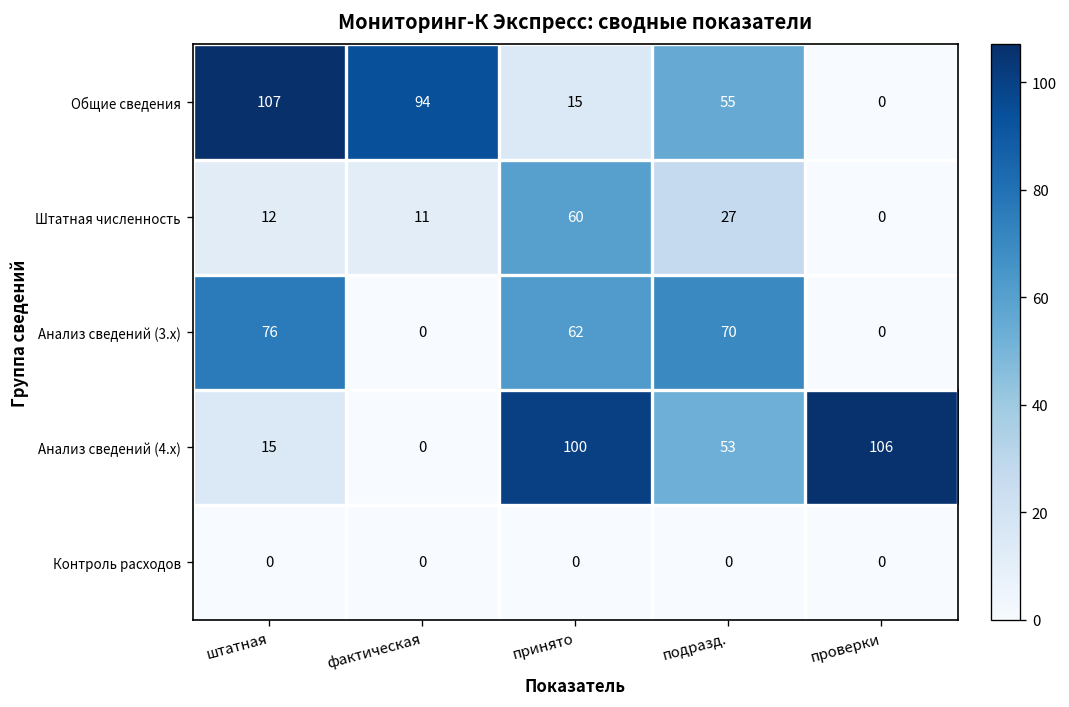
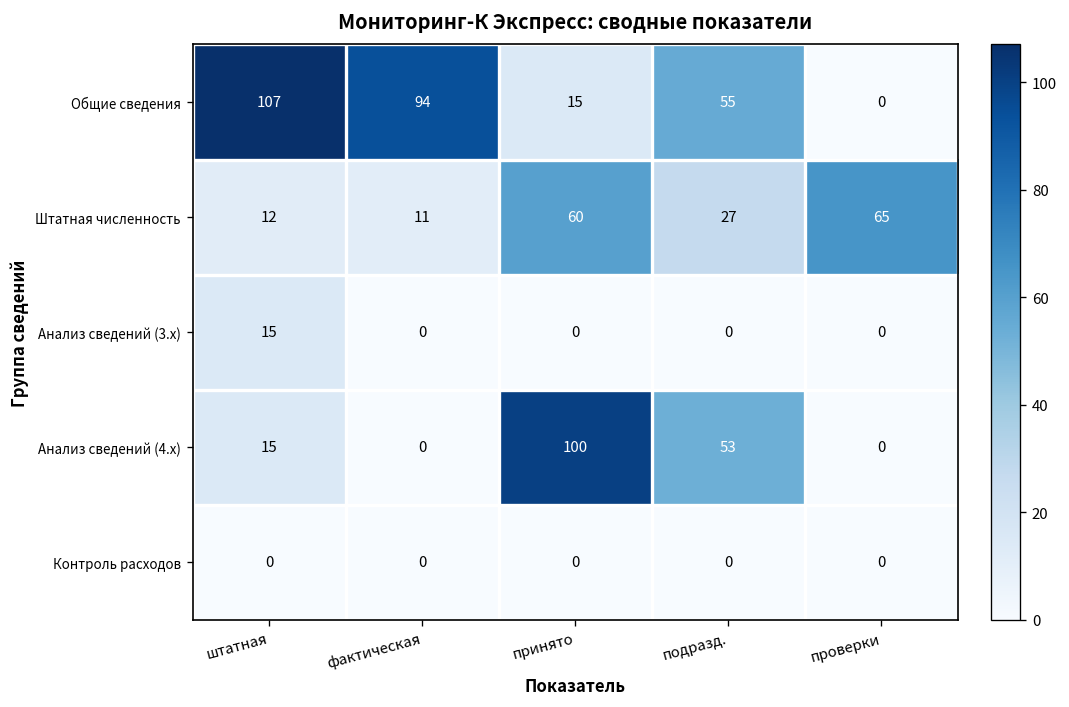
  {
    "Общие сведения": {
      "штатная": 107,
      "фактическая": 94,
      "принято": 15,
      "подразд.": 55,
      "проверки": 0
    },
    "Штатная численность": {
      "штатная": 12,
      "фактическая": 11,
      "принято": 60,
      "подразд.": 27,
-     "проверки": 0
+     "проверки": 65
    },
    "Анализ сведений (3.x)": {
-     "штатная": 76,
+     "штатная": 15,
      "фактическая": 0,
-     "принято": 62,
-     "подразд.": 70,
+     "принято": 0,
+     "подразд.": 0,
      "проверки": 0
    },
    "Анализ сведений (4.x)": {
      "штатная": 15,
      "фактическая": 0,
      "принято": 100,
      "подразд.": 53,
-     "проверки": 106
+     "проверки": 0
    },
    "Контроль расходов": {
      "штатная": 0,
      "фактическая": 0,
      "принято": 0,
      "подразд.": 0,
      "проверки": 0
    }
  }
